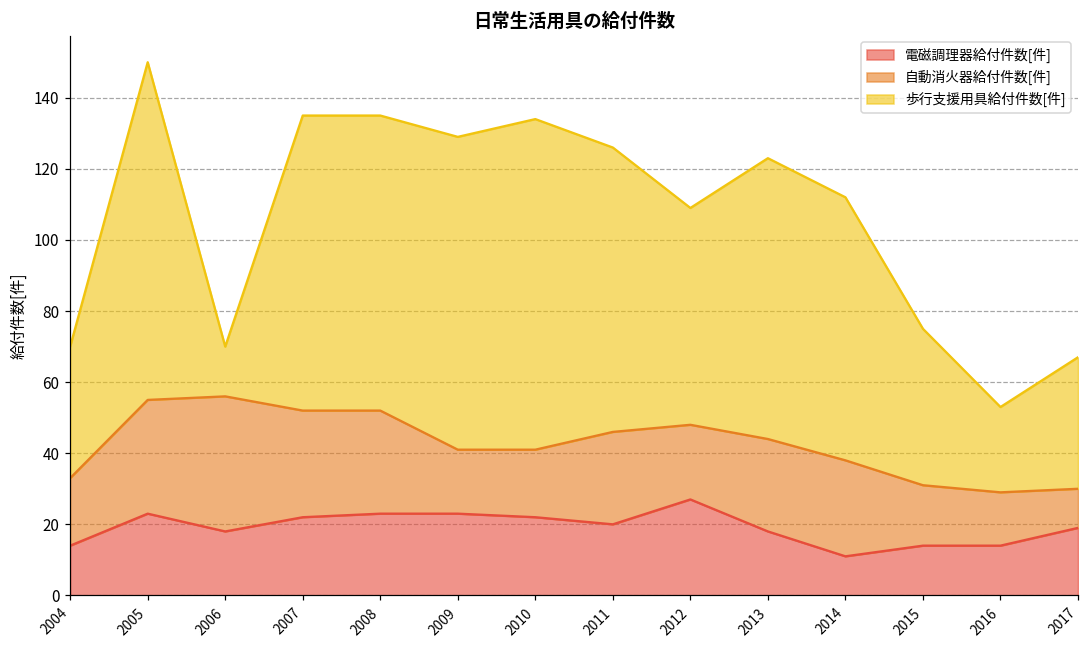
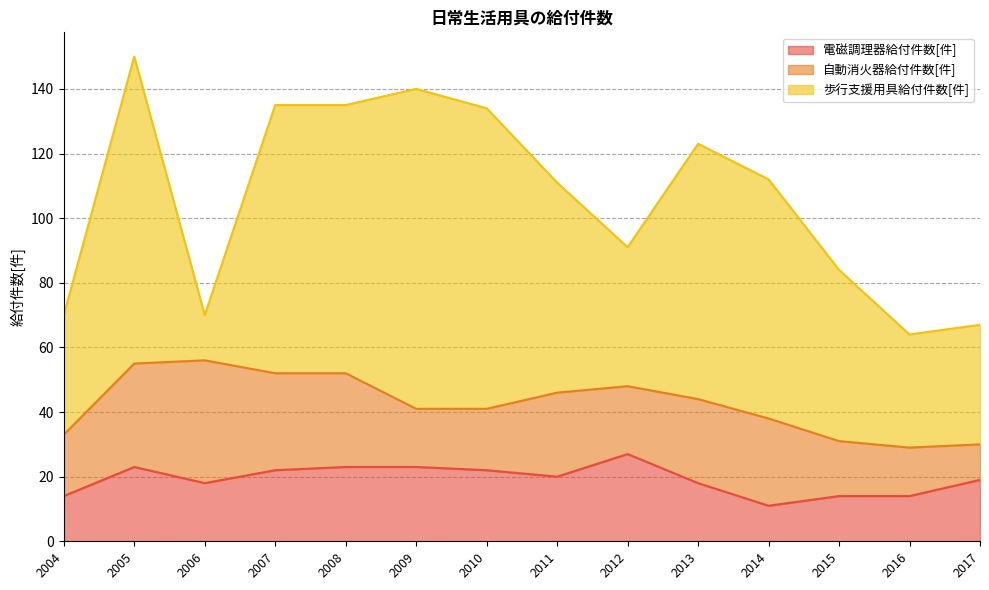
  {
    "歩行支援用具給付件数[件]": {
      "2004": 37,
      "2005": 95,
      "2006": 14,
      "2007": 83,
      "2008": 83,
-     "2009": 88,
+     "2009": 99,
      "2010": 93,
-     "2011": 80,
-     "2012": 61,
+     "2011": 65,
+     "2012": 43,
      "2013": 79,
      "2014": 74,
-     "2015": 44,
-     "2016": 24,
+     "2015": 53,
+     "2016": 35,
      "2017": 37
    }
  }
